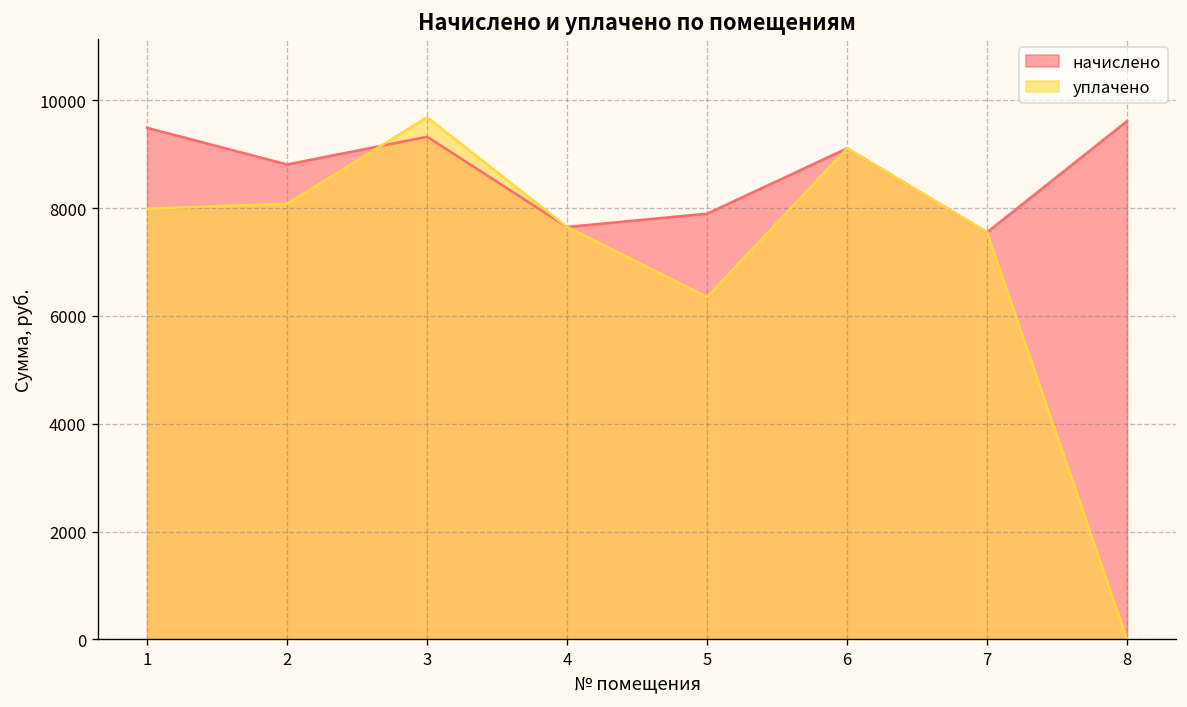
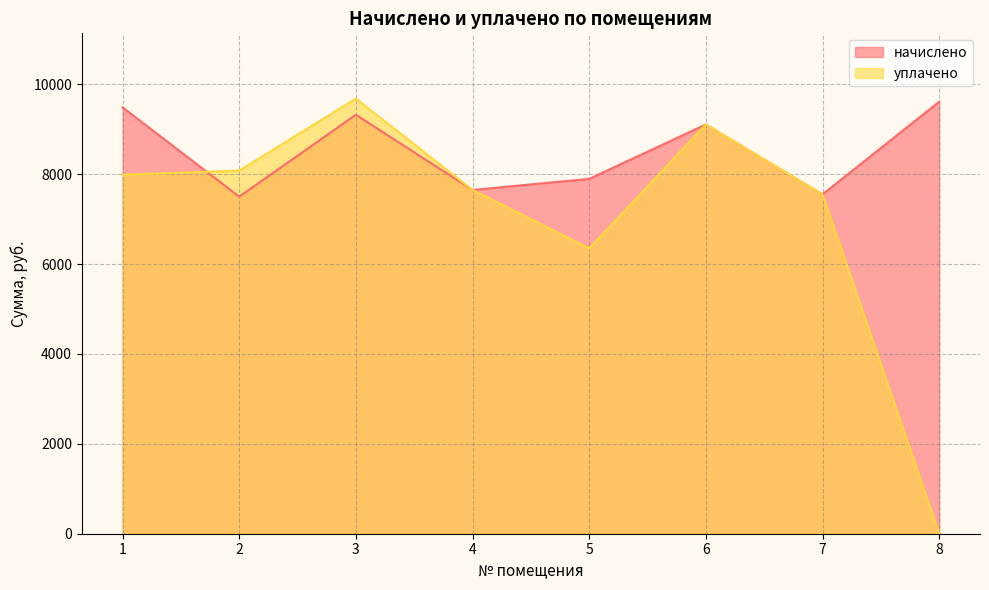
  {
    "начислено": {
      "1": 9500,
-     "2": 8800,
+     "2": 7500,
      "3": 9300,
      "5": 7900,
      "8": 9600
    },
    "уплачено": {
      "1": 8000,
      "2": 8100,
      "3": 9700,
      "5": 6400,
      "8": 0
    }
  }
